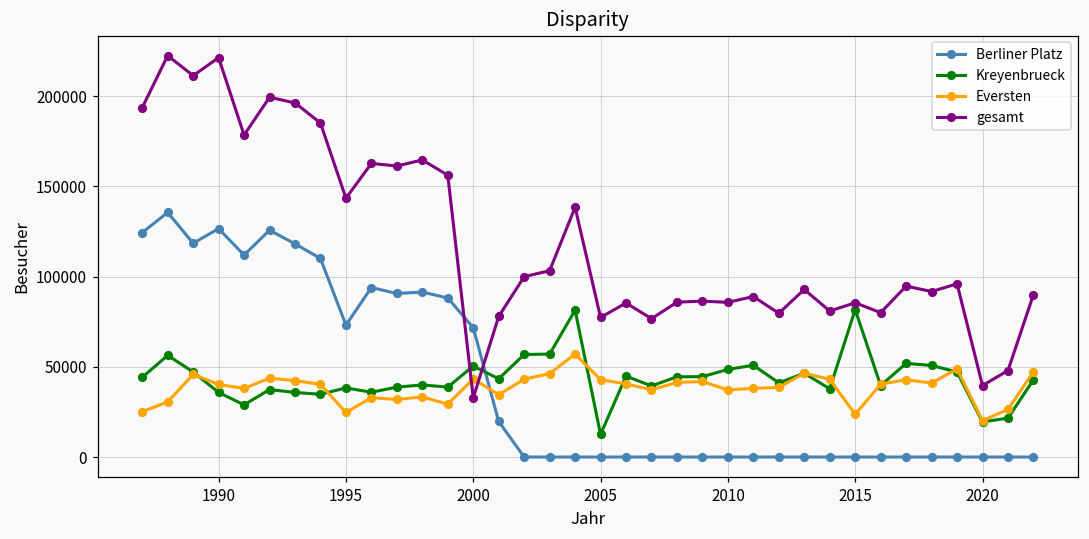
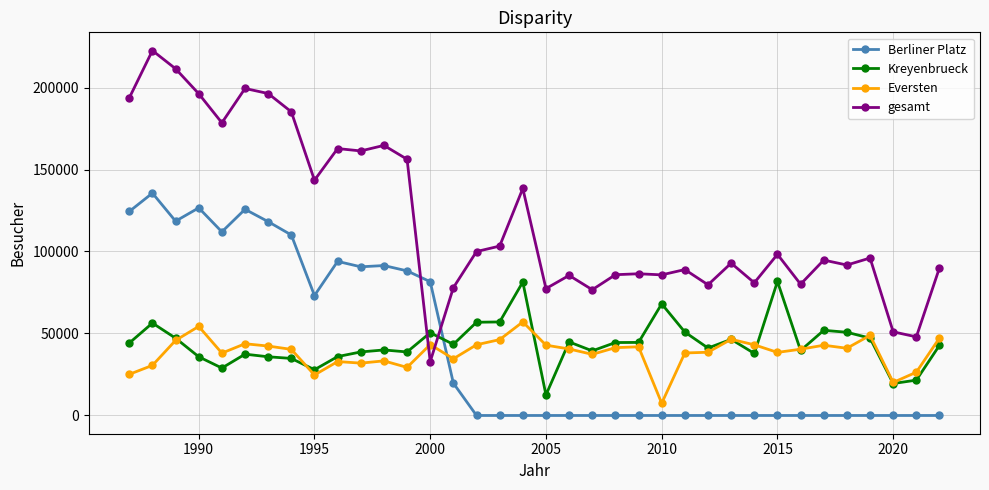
  {
    "Berliner Platz": {
      "1990": 127000,
      "1995": 73000,
-     "2000": 72000,
+     "2000": 82000,
      "2005": 0,
      "2010": 0,
      "2015": 0,
      "2020": 0
    },
    "Kreyenbrueck": {
      "1990": 36000,
-     "1995": 38000,
+     "1995": 28000,
      "2000": 50000,
      "2005": 13000,
-     "2010": 49000,
+     "2010": 68000,
      "2015": 82000
    },
    "Eversten": {
-     "1990": 40000,
+     "1990": 54000,
      "1995": 25000,
      "2000": 43000,
      "2005": 43000,
-     "2010": 37000,
-     "2015": 24000
+     "2010": 7000,
+     "2015": 38000
    },
    "gesamt": {
-     "1990": 221000,
+     "1990": 196000,
      "1995": 143000,
      "2000": 33000,
      "2005": 77000,
      "2010": 86000,
-     "2015": 86000,
-     "2020": 40000
+     "2015": 98000,
+     "2020": 51000
    }
  }
